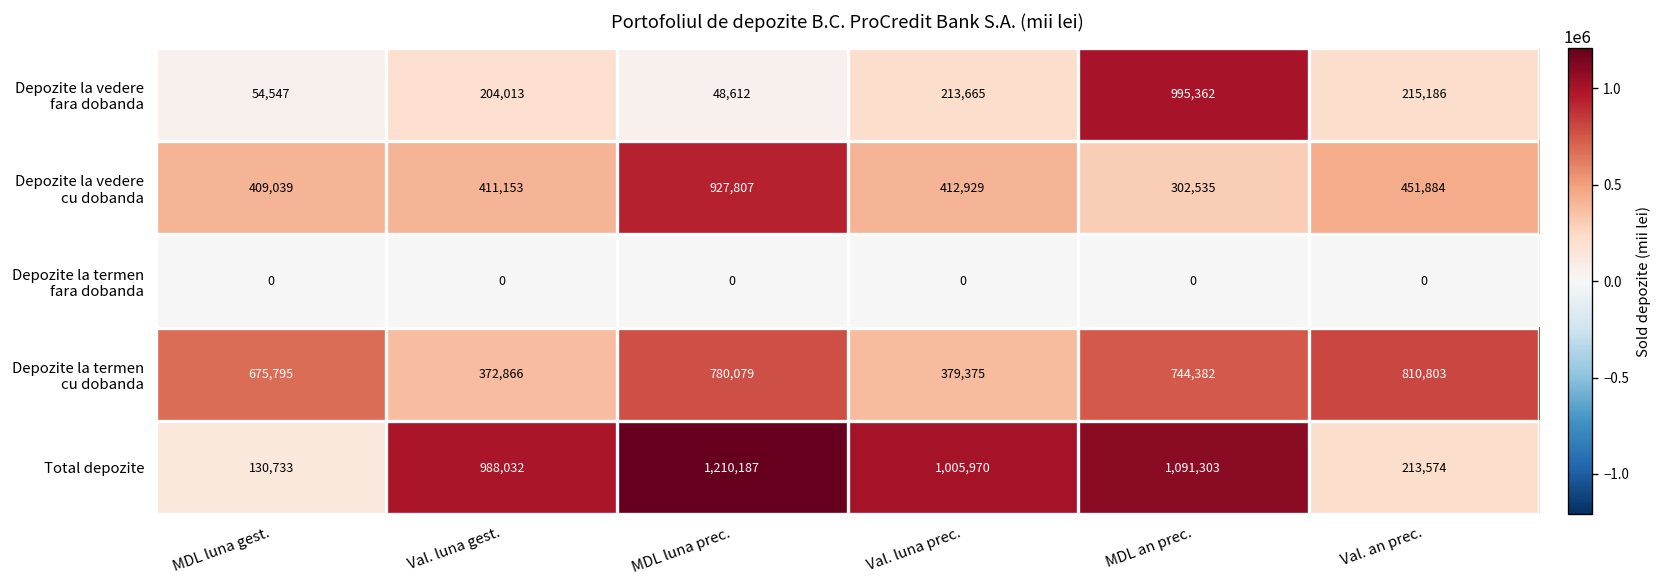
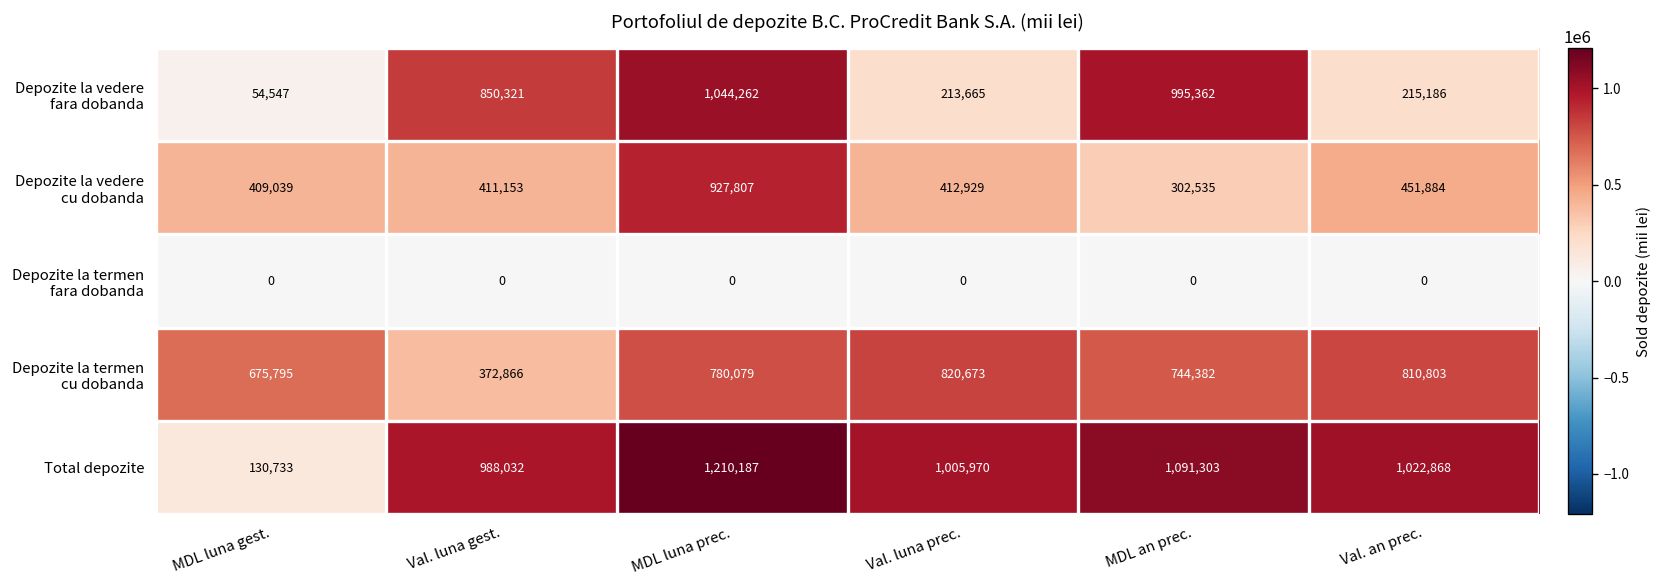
  {
    "Depozite la vedere fara dobanda": {
      "MDL luna gest.": "54,547",
-     "Val. luna gest.": "204,013",
-     "MDL luna prec.": "48,612",
+     "Val. luna gest.": "850,321",
+     "MDL luna prec.": "1,044,262",
      "Val. luna prec.": "213,665",
      "MDL an prec.": "995,362",
      "Val. an prec.": "215,186"
    },
    "Depozite la vedere cu dobanda": {
      "MDL luna gest.": "409,039",
      "Val. luna gest.": "411,153",
      "MDL luna prec.": "927,807",
      "Val. luna prec.": "412,929",
      "MDL an prec.": "302,535",
      "Val. an prec.": "451,884"
    },
    "Depozite la termen fara dobanda": {
      "MDL luna gest.": "0",
      "Val. luna gest.": "0",
      "MDL luna prec.": "0",
      "Val. luna prec.": "0",
      "MDL an prec.": "0",
      "Val. an prec.": "0"
    },
    "Depozite la termen cu dobanda": {
      "MDL luna gest.": "675,795",
      "Val. luna gest.": "372,866",
      "MDL luna prec.": "780,079",
-     "Val. luna prec.": "379,375",
+     "Val. luna prec.": "820,673",
      "MDL an prec.": "744,382",
      "Val. an prec.": "810,803"
    },
    "Total depozite": {
      "MDL luna gest.": "130,733",
      "Val. luna gest.": "988,032",
      "MDL luna prec.": "1,210,187",
      "Val. luna prec.": "1,005,970",
      "MDL an prec.": "1,091,303",
-     "Val. an prec.": "213,574"
+     "Val. an prec.": "1,022,868"
    }
  }
